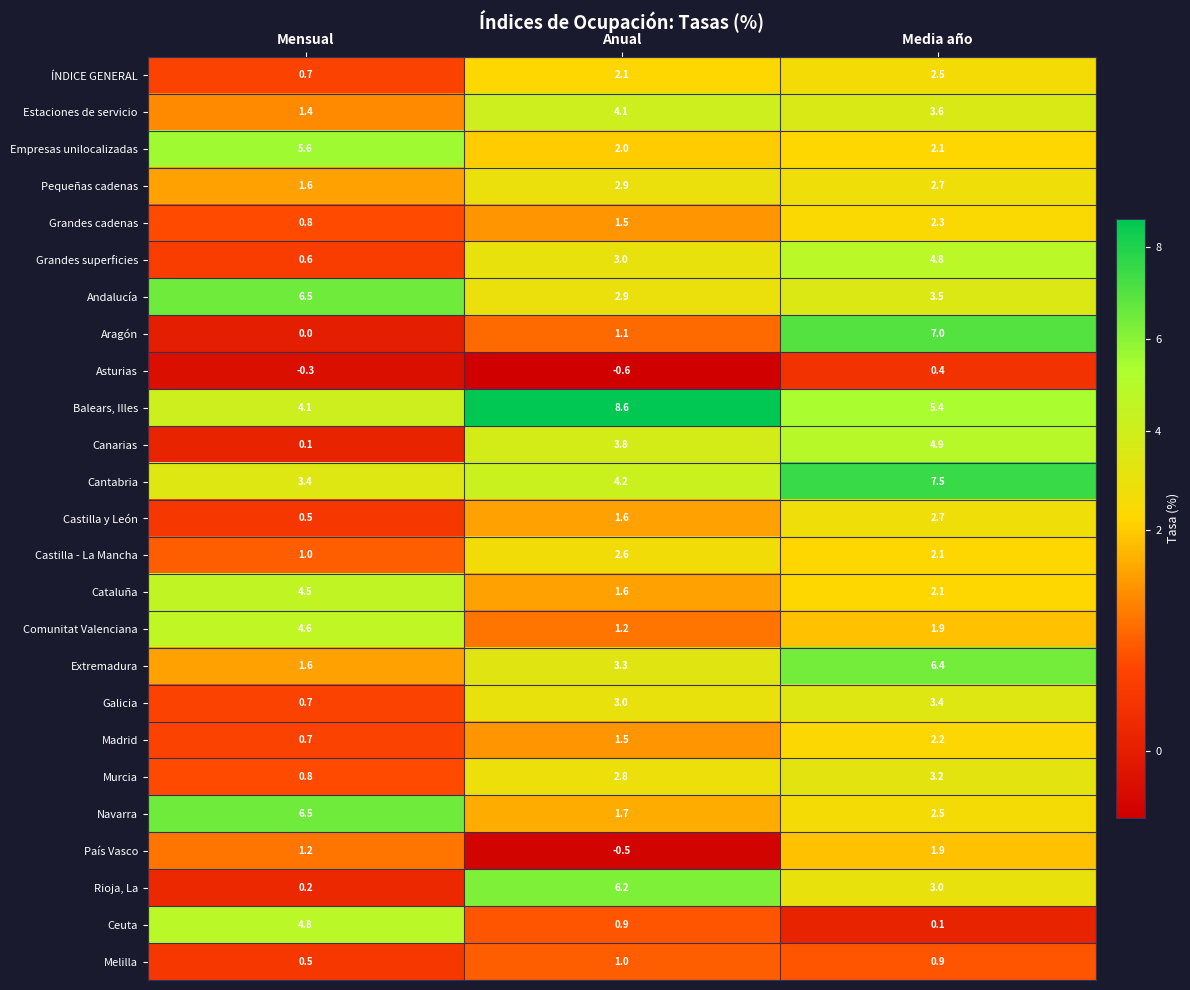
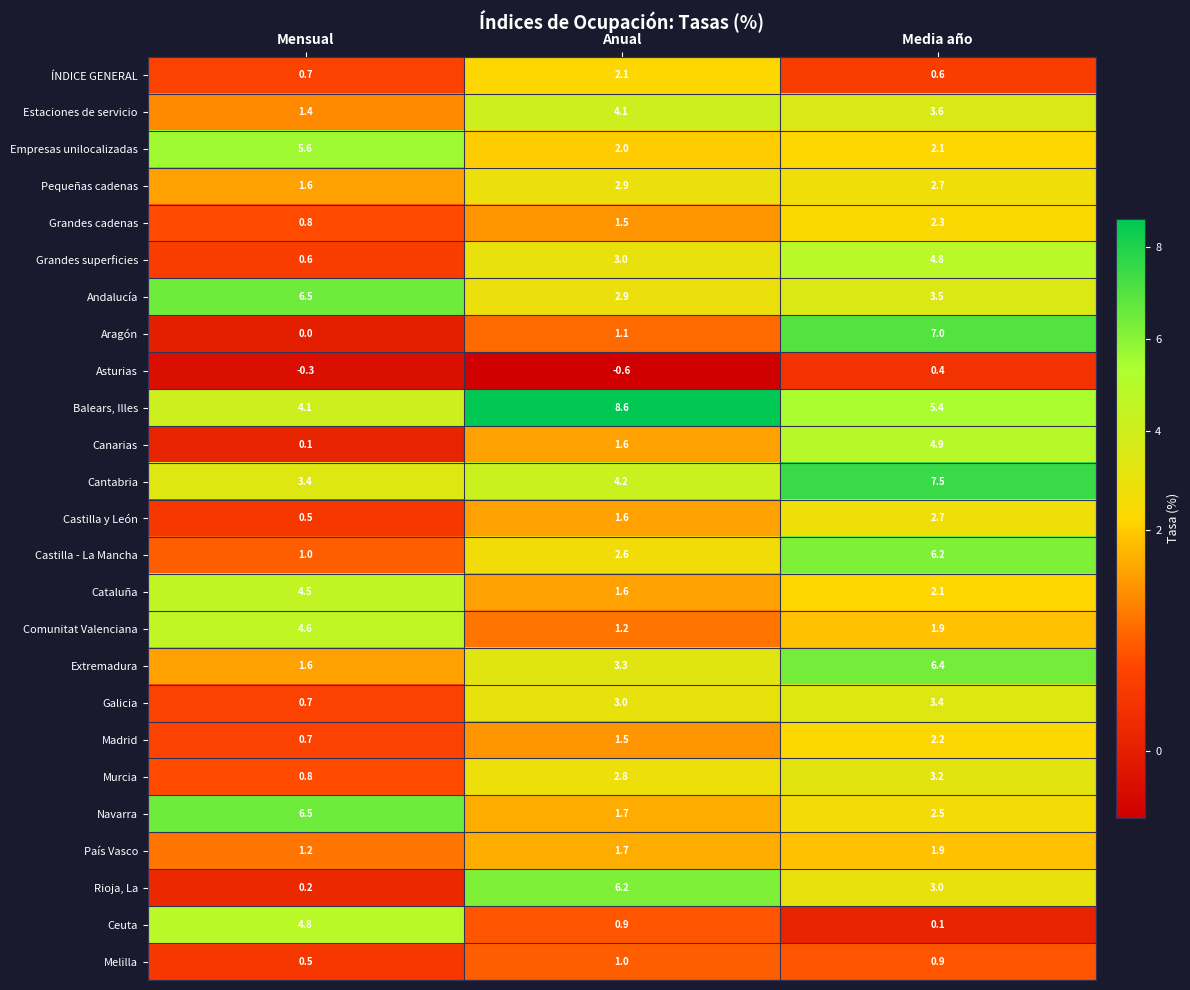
  {
    "ÍNDICE GENERAL": {
      "Mensual": 0.7,
      "Anual": 2.1,
-     "Media año": 2.5
+     "Media año": 0.6
    },
    "Estaciones de servicio": {
      "Mensual": 1.4,
      "Anual": 4.1,
      "Media año": 3.6
    },
    "Empresas unilocalizadas": {
      "Mensual": 5.6,
      "Anual": 2.0,
      "Media año": 2.1
    },
    "Pequeñas cadenas": {
      "Mensual": 1.6,
      "Anual": 2.9,
      "Media año": 2.7
    },
    "Grandes cadenas": {
      "Mensual": 0.8,
      "Anual": 1.5,
      "Media año": 2.3
    },
    "Grandes superficies": {
      "Mensual": 0.6,
      "Anual": 3.0,
      "Media año": 4.8
    },
    "Andalucía": {
      "Mensual": 6.5,
      "Anual": 2.9,
      "Media año": 3.5
    },
    "Aragón": {
      "Mensual": 0.0,
      "Anual": 1.1,
      "Media año": 7.0
    },
    "Asturias": {
      "Mensual": -0.3,
      "Anual": -0.6,
      "Media año": 0.4
    },
    "Balears, Illes": {
      "Mensual": 4.1,
      "Anual": 8.6,
      "Media año": 5.4
    },
    "Canarias": {
      "Mensual": 0.1,
-     "Anual": 3.8,
+     "Anual": 1.6,
      "Media año": 4.9
    },
    "Cantabria": {
      "Mensual": 3.4,
      "Anual": 4.2,
      "Media año": 7.5
    },
    "Castilla y León": {
      "Mensual": 0.5,
      "Anual": 1.6,
      "Media año": 2.7
    },
    "Castilla - La Mancha": {
      "Mensual": 1.0,
      "Anual": 2.6,
-     "Media año": 2.1
+     "Media año": 6.2
    },
    "Cataluña": {
      "Mensual": 4.5,
      "Anual": 1.6,
      "Media año": 2.1
    },
    "Comunitat Valenciana": {
      "Mensual": 4.6,
      "Anual": 1.2,
      "Media año": 1.9
    },
    "Extremadura": {
      "Mensual": 1.6,
      "Anual": 3.3,
      "Media año": 6.4
    },
    "Galicia": {
      "Mensual": 0.7,
      "Anual": 3.0,
      "Media año": 3.4
    },
    "Madrid": {
      "Mensual": 0.7,
      "Anual": 1.5,
      "Media año": 2.2
    },
    "Murcia": {
      "Mensual": 0.8,
      "Anual": 2.8,
      "Media año": 3.2
    },
    "Navarra": {
      "Mensual": 6.5,
      "Anual": 1.7,
      "Media año": 2.5
    },
    "País Vasco": {
      "Mensual": 1.2,
-     "Anual": -0.5,
+     "Anual": 1.7,
      "Media año": 1.9
    },
    "Rioja, La": {
      "Mensual": 0.2,
      "Anual": 6.2,
      "Media año": 3.0
    },
    "Ceuta": {
      "Mensual": 4.8,
      "Anual": 0.9,
      "Media año": 0.1
    },
    "Melilla": {
      "Mensual": 0.5,
      "Anual": 1.0,
      "Media año": 0.9
    }
  }
